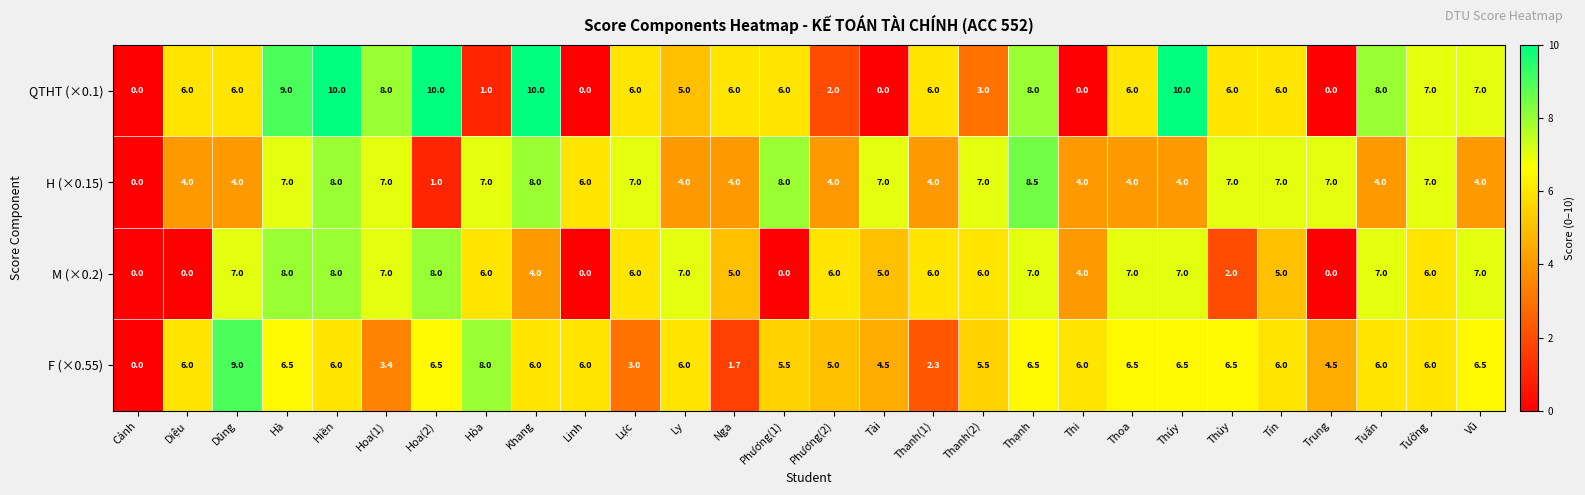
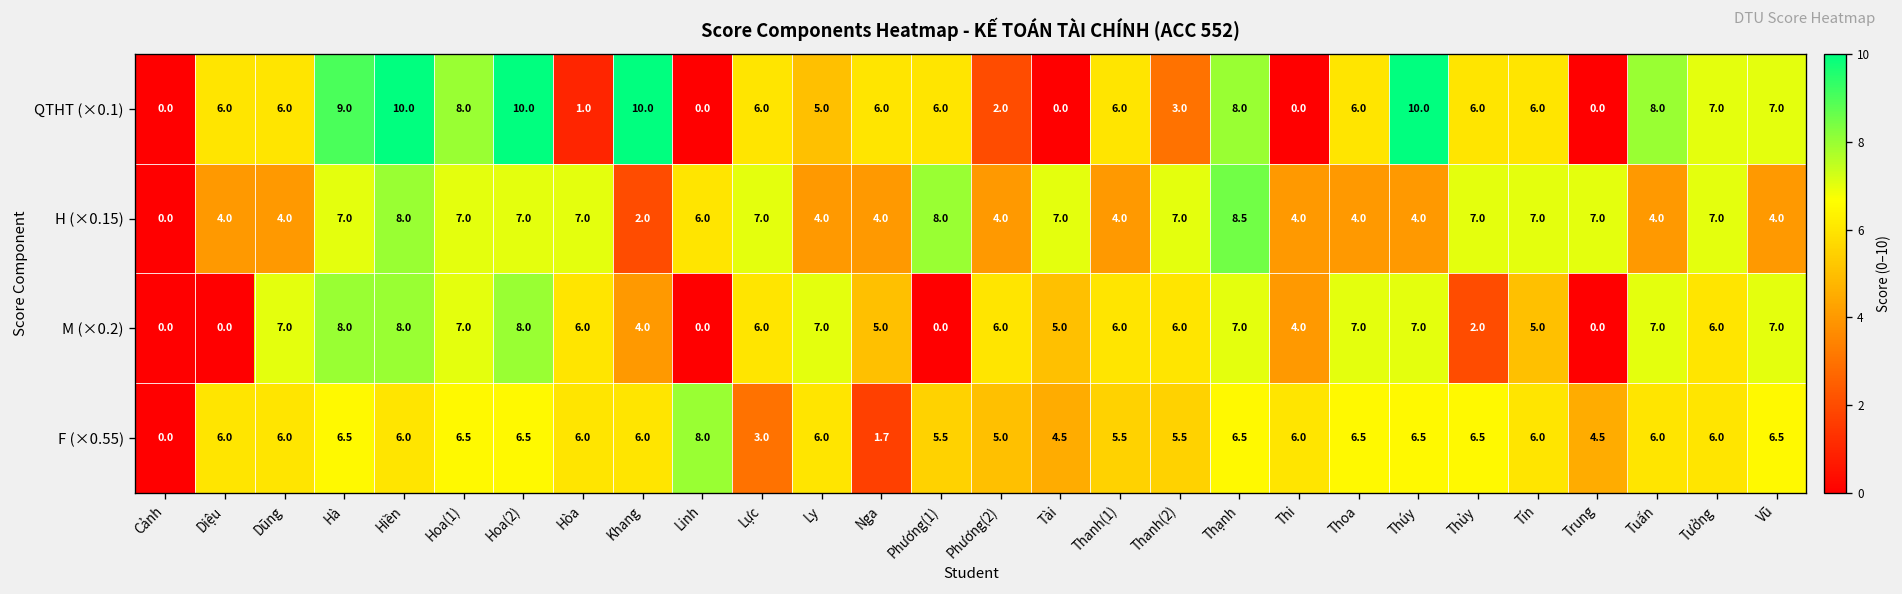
  {
    "QTHT (×0.1)": {
      "Cảnh": 0.0,
      "Diệu": 6.0,
      "Dũng": 6.0,
      "Hà": 9.0,
      "Hiền": 10.0,
      "Hoa(1)": 8.0,
      "Hoa(2)": 10.0,
      "Hòa": 1.0,
      "Khang": 10.0,
      "Linh": 0.0,
      "Lực": 6.0,
      "Ly": 5.0,
      "Nga": 6.0,
      "Phương(1)": 6.0,
      "Phương(2)": 2.0,
      "Tài": 0.0,
      "Thanh(1)": 6.0,
      "Thanh(2)": 3.0,
      "Thạnh": 8.0,
      "Thi": 0.0,
      "Thoa": 6.0,
      "Thúy": 10.0,
      "Thủy": 6.0,
      "Tín": 6.0,
      "Trung": 0.0,
      "Tuấn": 8.0,
      "Tưởng": 7.0,
      "Vũ": 7.0
    },
    "H (×0.15)": {
      "Cảnh": 0.0,
      "Diệu": 4.0,
      "Dũng": 4.0,
      "Hà": 7.0,
      "Hiền": 8.0,
      "Hoa(1)": 7.0,
-     "Hoa(2)": 1.0,
+     "Hoa(2)": 7.0,
      "Hòa": 7.0,
-     "Khang": 8.0,
+     "Khang": 2.0,
      "Linh": 6.0,
      "Lực": 7.0,
      "Ly": 4.0,
      "Nga": 4.0,
      "Phương(1)": 8.0,
      "Phương(2)": 4.0,
      "Tài": 7.0,
      "Thanh(1)": 4.0,
      "Thanh(2)": 7.0,
      "Thạnh": 8.5,
      "Thi": 4.0,
      "Thoa": 4.0,
      "Thúy": 4.0,
      "Thủy": 7.0,
      "Tín": 7.0,
      "Trung": 7.0,
      "Tuấn": 4.0,
      "Tưởng": 7.0,
      "Vũ": 4.0
    },
    "M (×0.2)": {
      "Cảnh": 0.0,
      "Diệu": 0.0,
      "Dũng": 7.0,
      "Hà": 8.0,
      "Hiền": 8.0,
      "Hoa(1)": 7.0,
      "Hoa(2)": 8.0,
      "Hòa": 6.0,
      "Khang": 4.0,
      "Linh": 0.0,
      "Lực": 6.0,
      "Ly": 7.0,
      "Nga": 5.0,
      "Phương(1)": 0.0,
      "Phương(2)": 6.0,
      "Tài": 5.0,
      "Thanh(1)": 6.0,
      "Thanh(2)": 6.0,
      "Thạnh": 7.0,
      "Thi": 4.0,
      "Thoa": 7.0,
      "Thúy": 7.0,
      "Thủy": 2.0,
      "Tín": 5.0,
      "Trung": 0.0,
      "Tuấn": 7.0,
      "Tưởng": 6.0,
      "Vũ": 7.0
    },
    "F (×0.55)": {
      "Cảnh": 0.0,
      "Diệu": 6.0,
-     "Dũng": 9.0,
+     "Dũng": 6.0,
      "Hà": 6.5,
      "Hiền": 6.0,
-     "Hoa(1)": 3.4,
+     "Hoa(1)": 6.5,
      "Hoa(2)": 6.5,
-     "Hòa": 8.0,
+     "Hòa": 6.0,
      "Khang": 6.0,
-     "Linh": 6.0,
+     "Linh": 8.0,
      "Lực": 3.0,
      "Ly": 6.0,
      "Nga": 1.7,
      "Phương(1)": 5.5,
      "Phương(2)": 5.0,
      "Tài": 4.5,
-     "Thanh(1)": 2.3,
+     "Thanh(1)": 5.5,
      "Thanh(2)": 5.5,
      "Thạnh": 6.5,
      "Thi": 6.0,
      "Thoa": 6.5,
      "Thúy": 6.5,
      "Thủy": 6.5,
      "Tín": 6.0,
      "Trung": 4.5,
      "Tuấn": 6.0,
      "Tưởng": 6.0,
      "Vũ": 6.5
    }
  }
